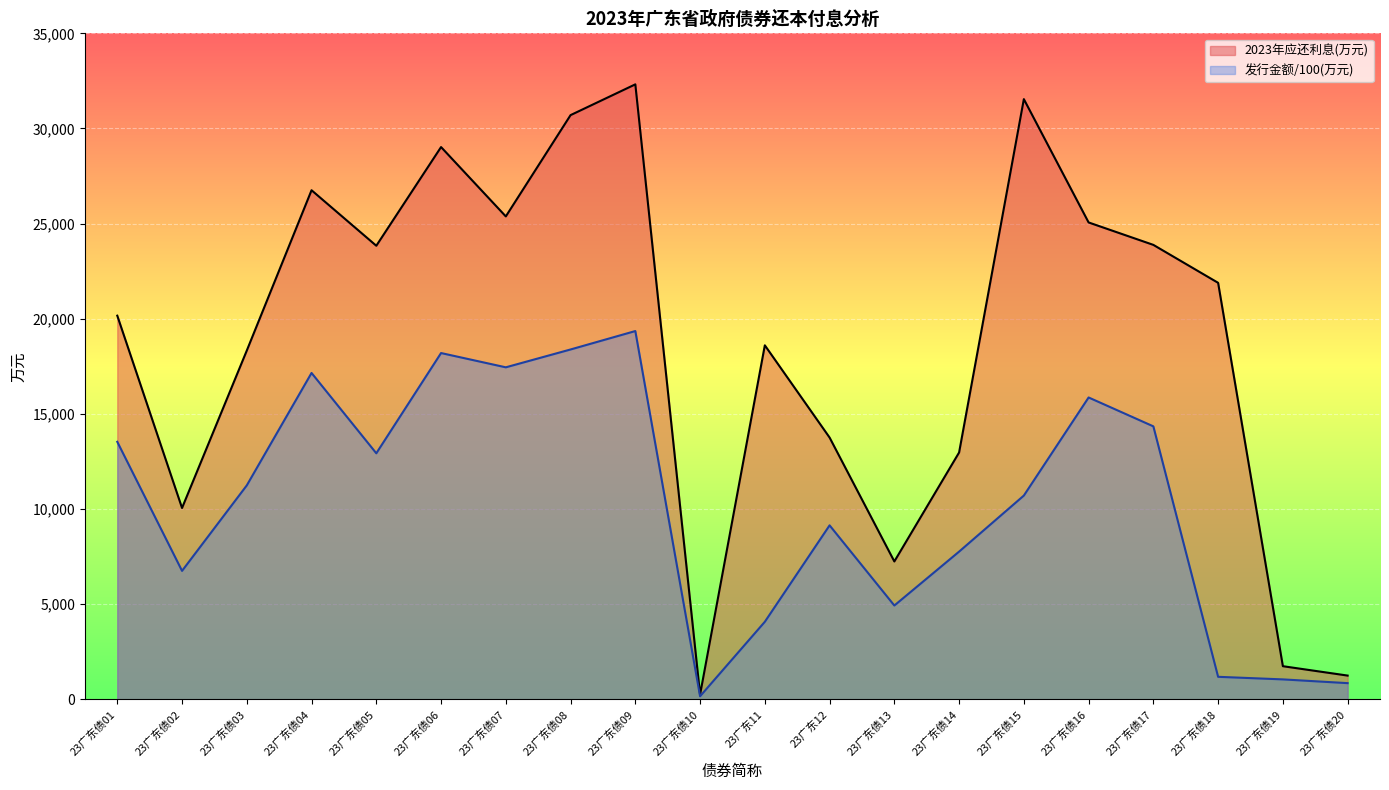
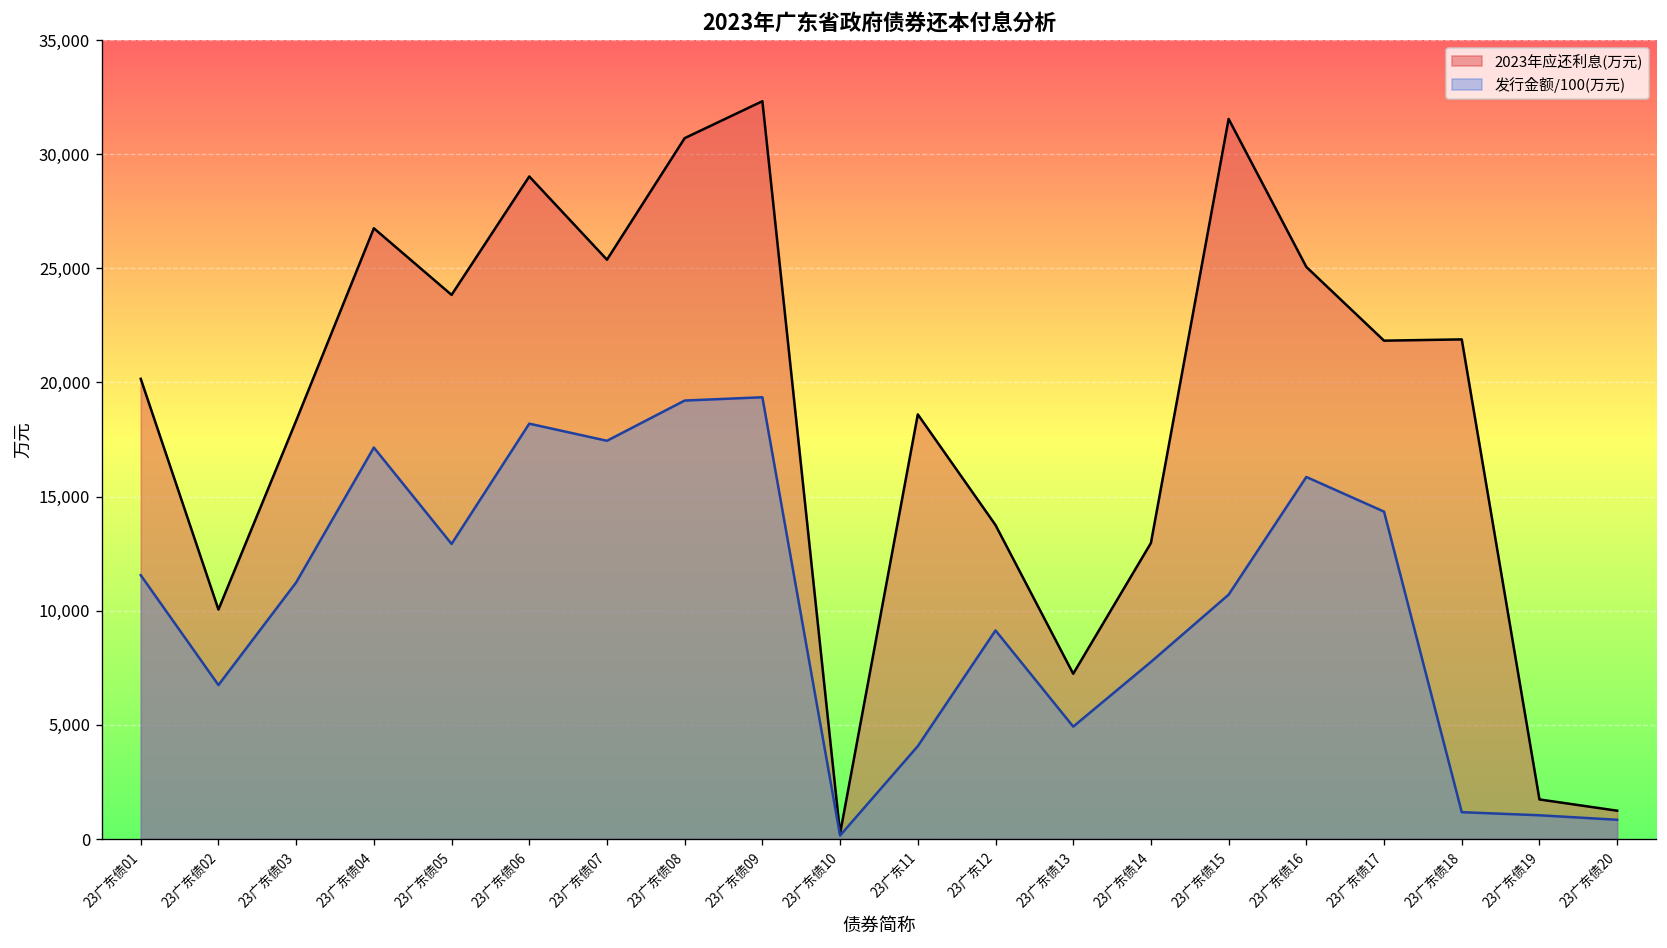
  {
    "2023年应还利息(万元)": {
      "23广东债01": "20,200",
      "23广东债02": "10,100",
      "23广东债03": "18,300",
      "23广东债04": "26,800",
      "23广东债05": "23,800",
      "23广东债06": "29,000",
      "23广东债07": "25,400",
      "23广东债08": "30,700",
      "23广东债09": "32,300",
      "23广东11": "18,600",
      "23广东12": "13,800",
      "23广东债13": "7,200",
      "23广东债14": "13,000",
      "23广东债15": "31,500",
      "23广东债16": "25,100",
-     "23广东债17": "23,900",
+     "23广东债17": "21,800",
      "23广东债18": "21,900",
      "23广东债19": "1,700",
      "23广东债20": "1,200"
    },
    "发行金额/100(万元)": {
-     "23广东债01": "13,500",
+     "23广东债01": "11,600",
      "23广东债02": "6,700",
      "23广东债03": "11,200",
      "23广东债04": "17,100",
      "23广东债05": "12,900",
      "23广东债06": "18,200",
      "23广东债07": "17,400",
-     "23广东债08": "18,400",
+     "23广东债08": "19,200",
      "23广东债09": "19,400",
      "23广东11": "4,100",
      "23广东12": "9,100",
      "23广东债13": "4,900",
      "23广东债14": "7,800",
      "23广东债15": "10,700",
      "23广东债16": "15,900",
      "23广东债17": "14,300",
      "23广东债18": "1,200",
      "23广东债19": "1,000",
      "23广东债20": "800"
    }
  }
